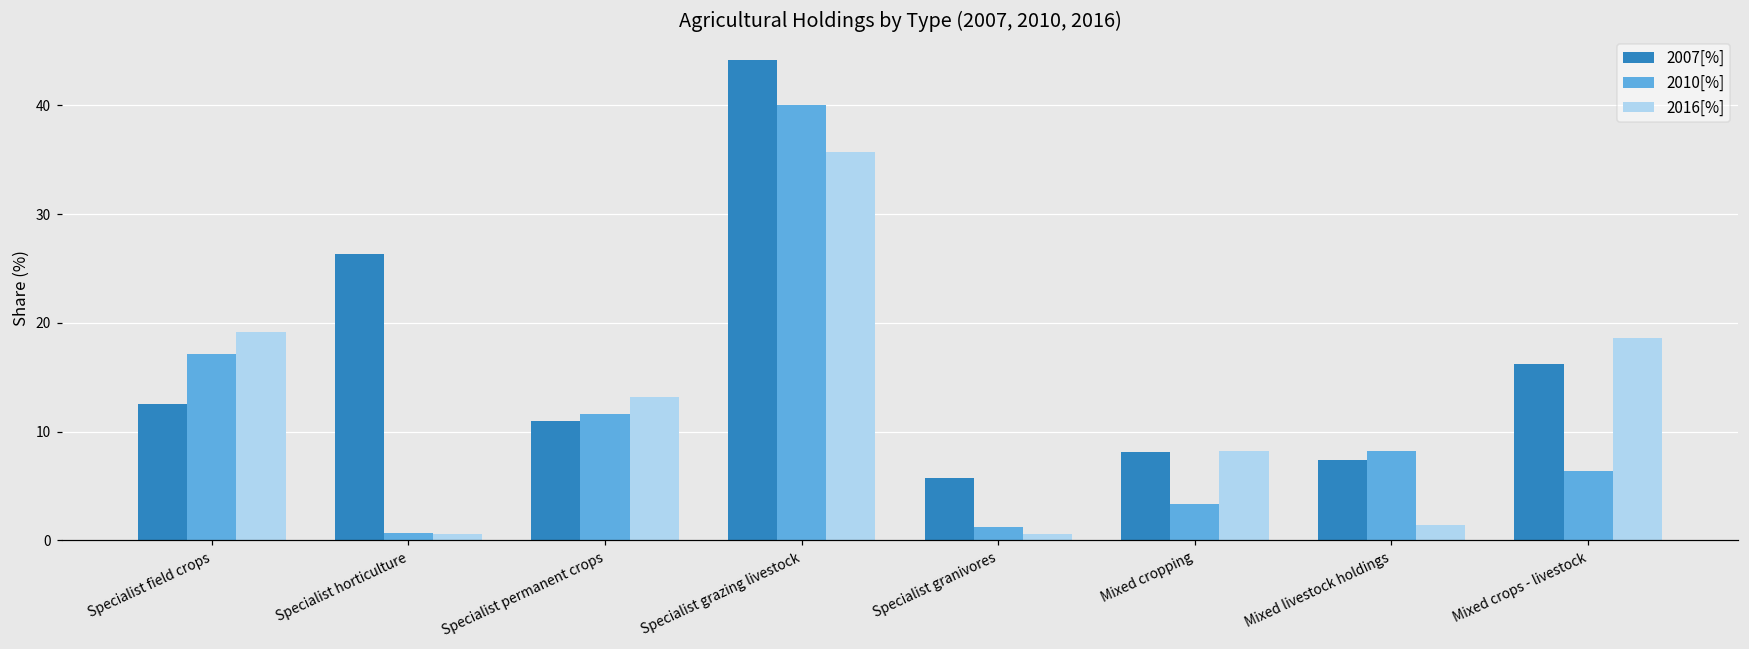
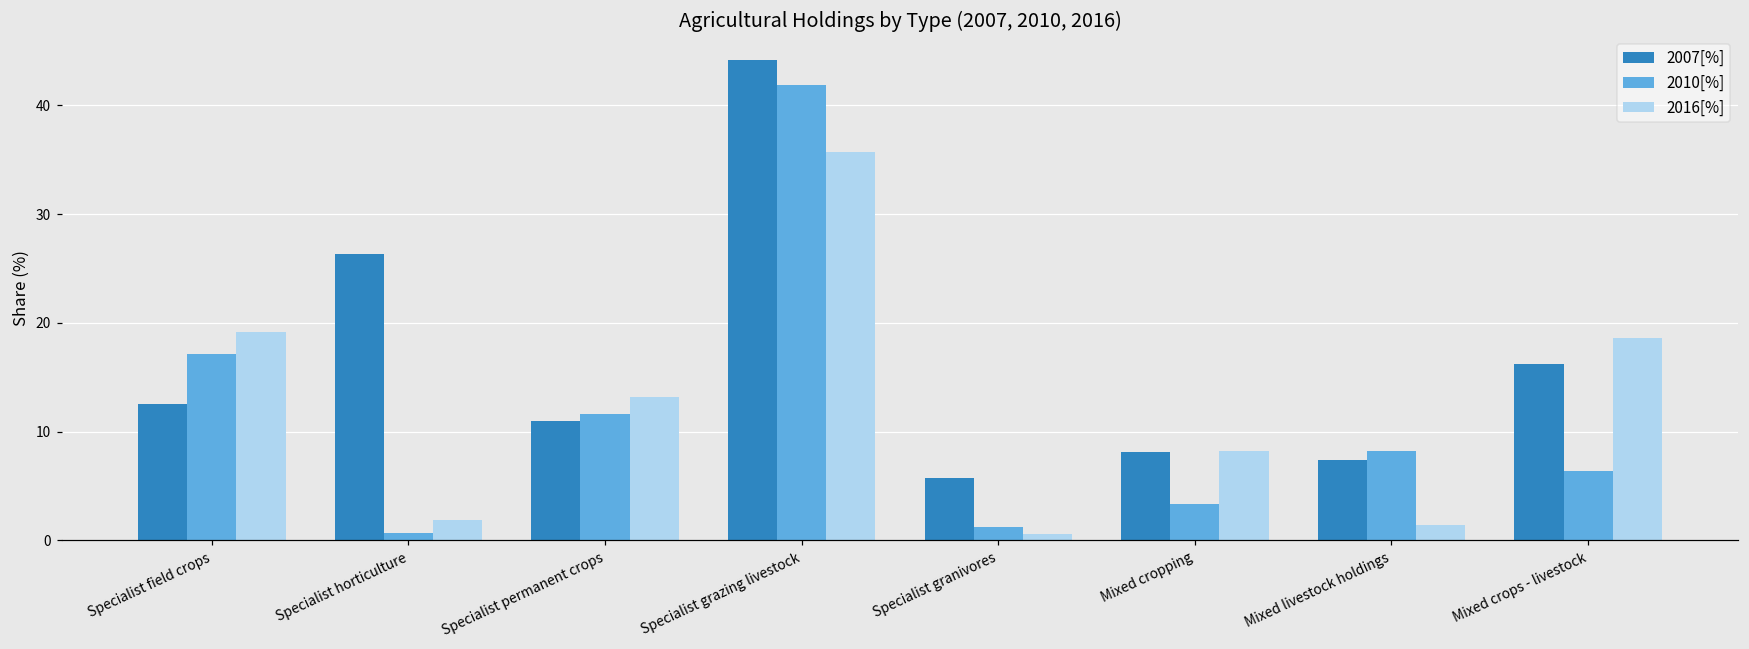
  {
    "2007[%]": {
      "Specialist field crops": 13,
      "Specialist horticulture": 26,
      "Specialist permanent crops": 11,
      "Specialist grazing livestock": 44,
      "Specialist granivores": 6,
      "Mixed cropping": 8,
      "Mixed livestock holdings": 7,
      "Mixed crops - livestock": 16
    },
    "2010[%]": {
      "Specialist field crops": 17,
      "Specialist horticulture": 1,
      "Specialist permanent crops": 12,
-     "Specialist grazing livestock": 40,
+     "Specialist grazing livestock": 42,
      "Specialist granivores": 1,
      "Mixed cropping": 3,
      "Mixed livestock holdings": 8,
      "Mixed crops - livestock": 6
    },
    "2016[%]": {
      "Specialist field crops": 19,
-     "Specialist horticulture": 1,
+     "Specialist horticulture": 2,
      "Specialist permanent crops": 13,
      "Specialist grazing livestock": 36,
      "Specialist granivores": 1,
      "Mixed cropping": 8,
      "Mixed livestock holdings": 1,
      "Mixed crops - livestock": 19
    }
  }
